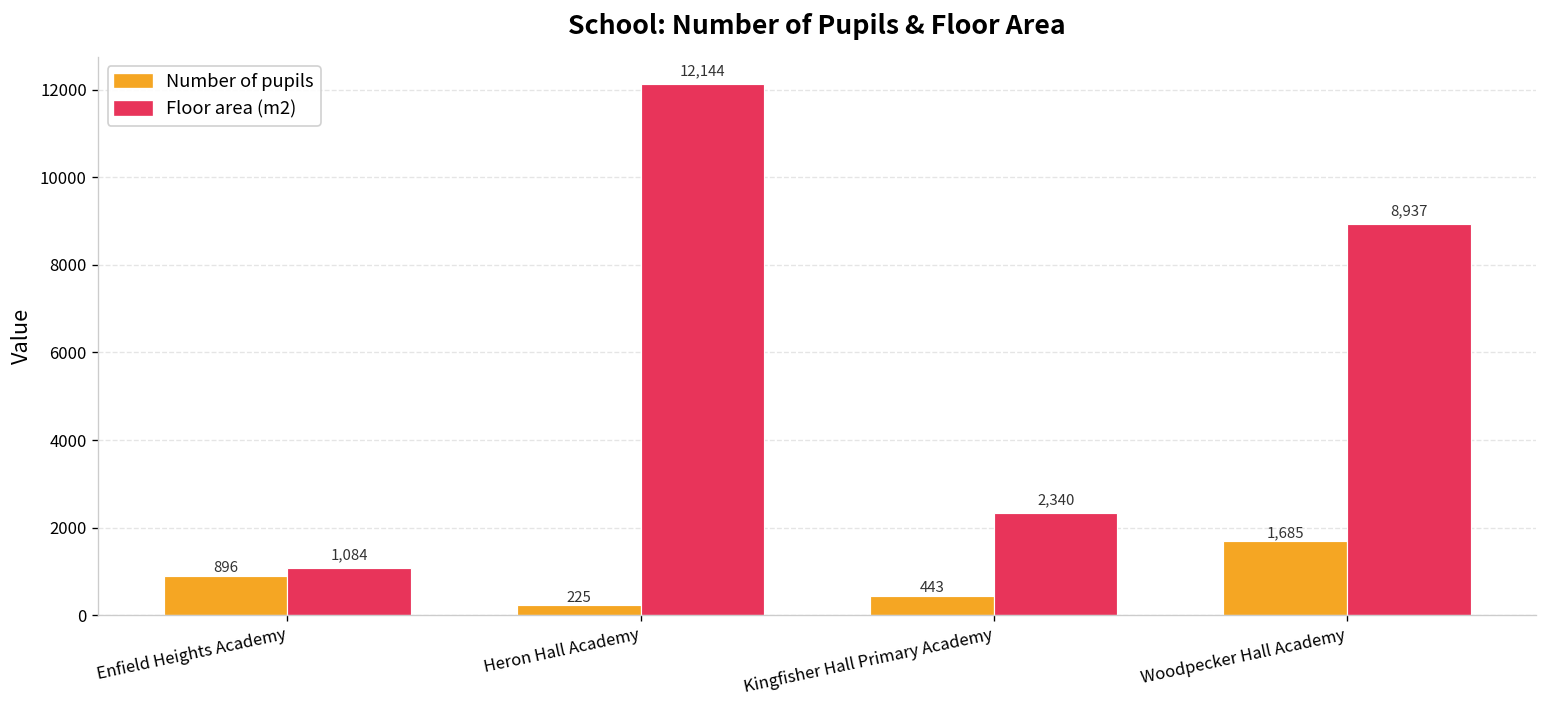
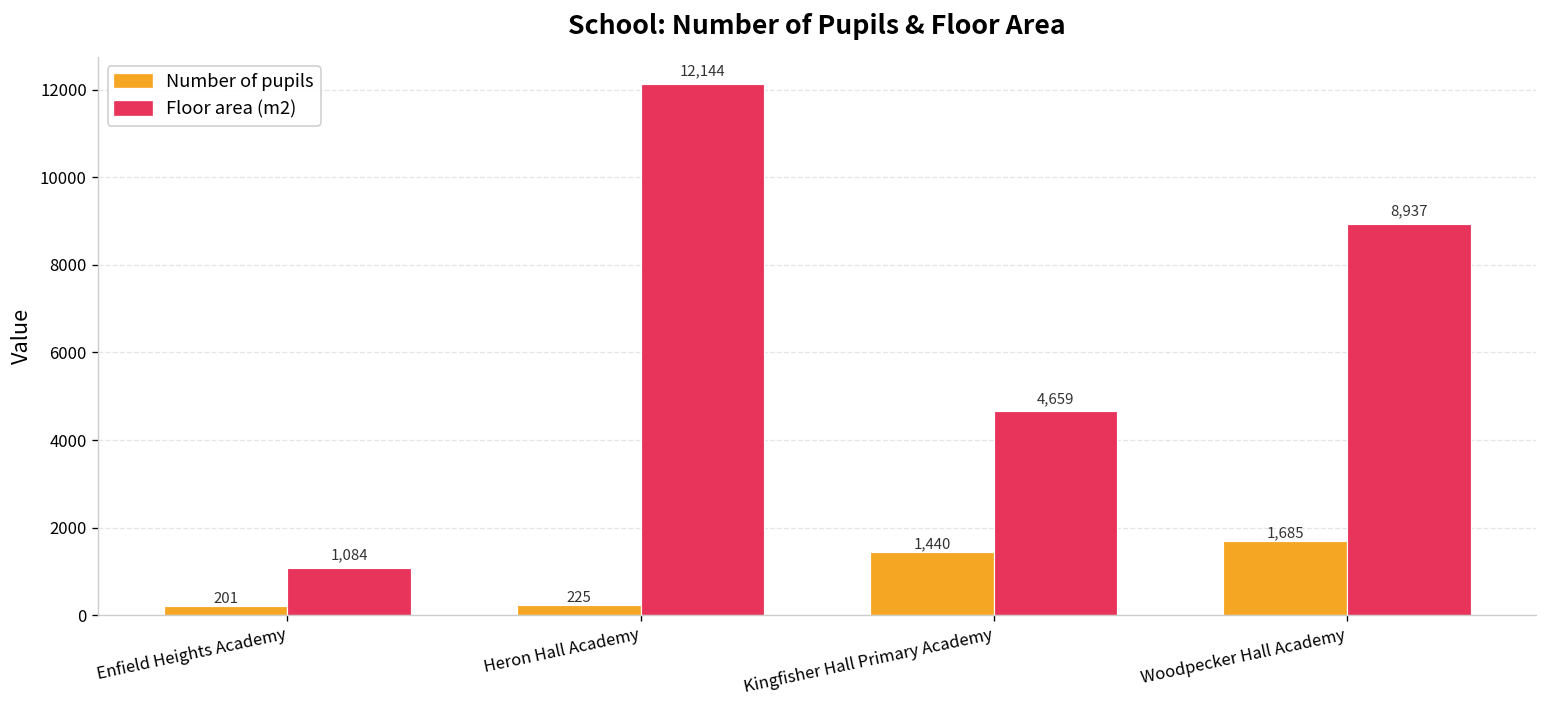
  {
    "Number of pupils": {
-     "Enfield Heights Academy": "896",
+     "Enfield Heights Academy": "201",
      "Heron Hall Academy": "225",
-     "Kingfisher Hall Primary Academy": "443",
+     "Kingfisher Hall Primary Academy": "1,440",
      "Woodpecker Hall Academy": "1,685"
    },
    "Floor area (m2)": {
      "Enfield Heights Academy": "1,084",
      "Heron Hall Academy": "12,144",
-     "Kingfisher Hall Primary Academy": "2,340",
+     "Kingfisher Hall Primary Academy": "4,659",
      "Woodpecker Hall Academy": "8,937"
    }
  }
